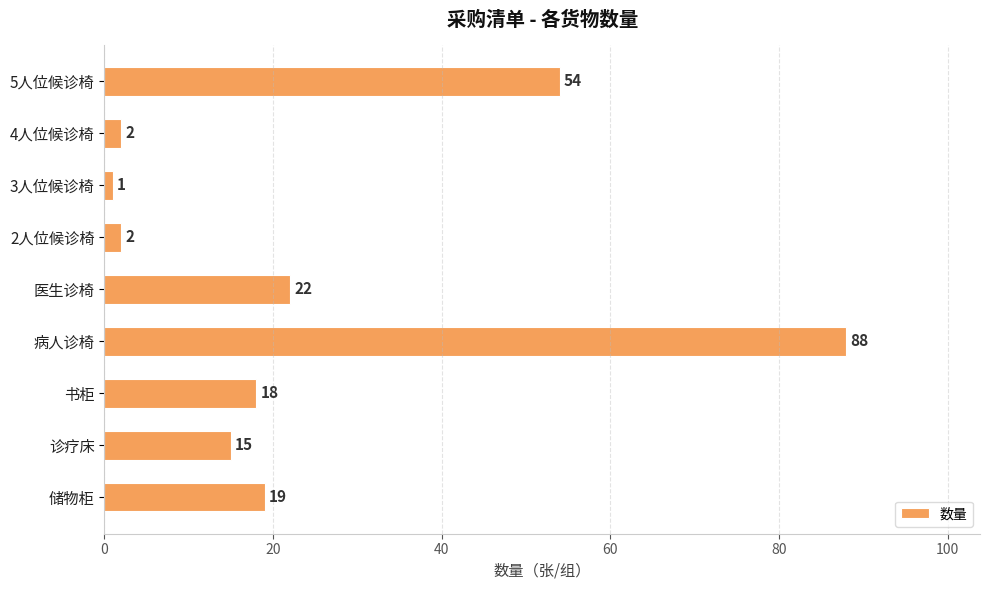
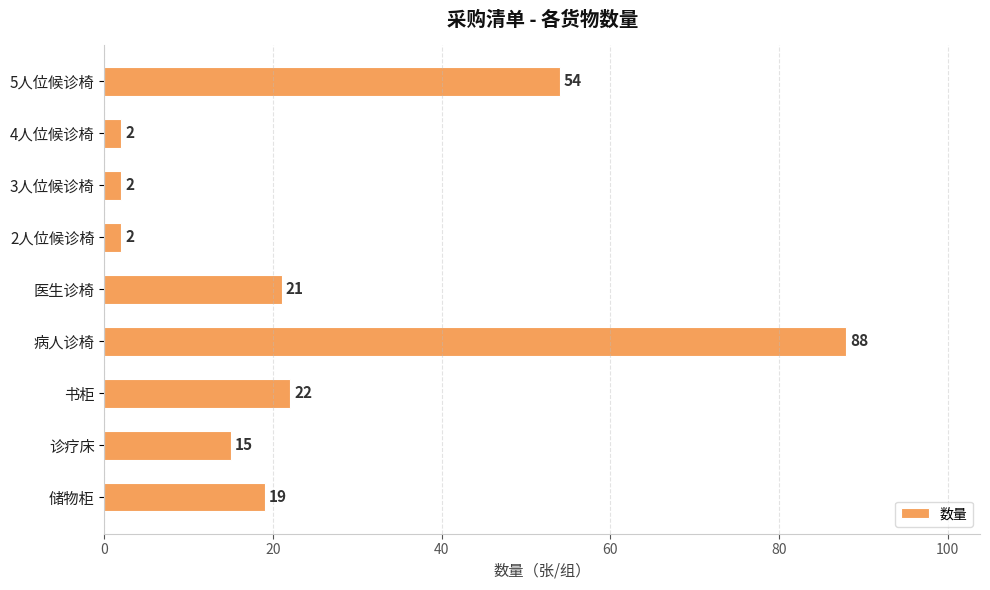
  {
    "5人位候诊椅": 54,
    "4人位候诊椅": 2,
-   "3人位候诊椅": 1,
+   "3人位候诊椅": 2,
    "2人位候诊椅": 2,
-   "医生诊椅": 22,
+   "医生诊椅": 21,
    "病人诊椅": 88,
-   "书柜": 18,
+   "书柜": 22,
    "诊疗床": 15,
    "储物柜": 19
  }
